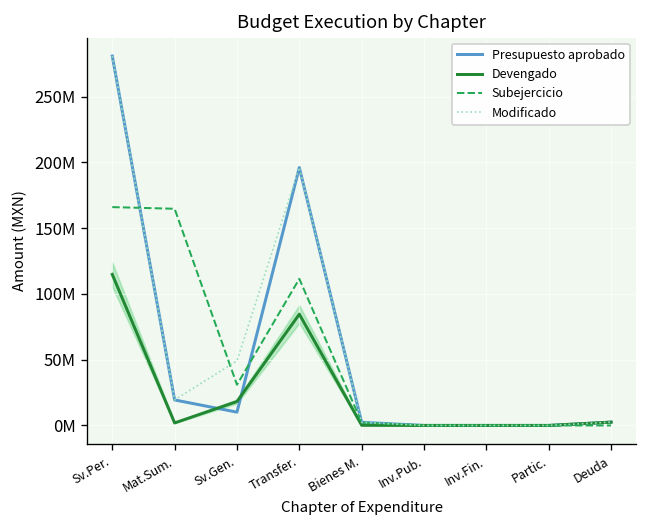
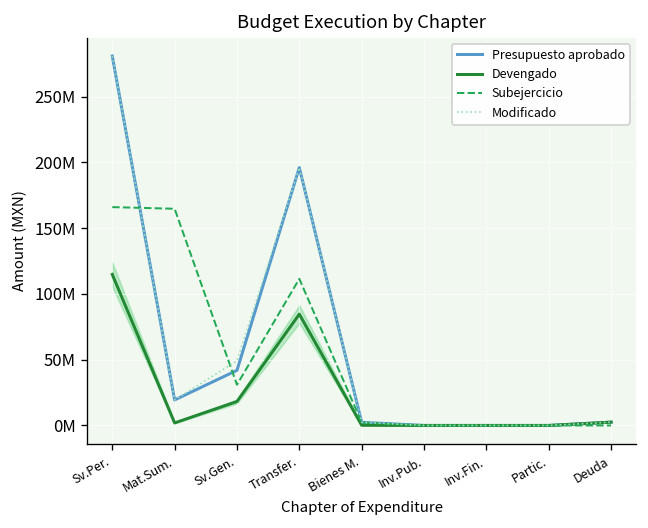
  {
    "Presupuesto aprobado": {
-     "Sv.Gen.": 10000000
+     "Sv.Gen.": 42000000
    }
  }
